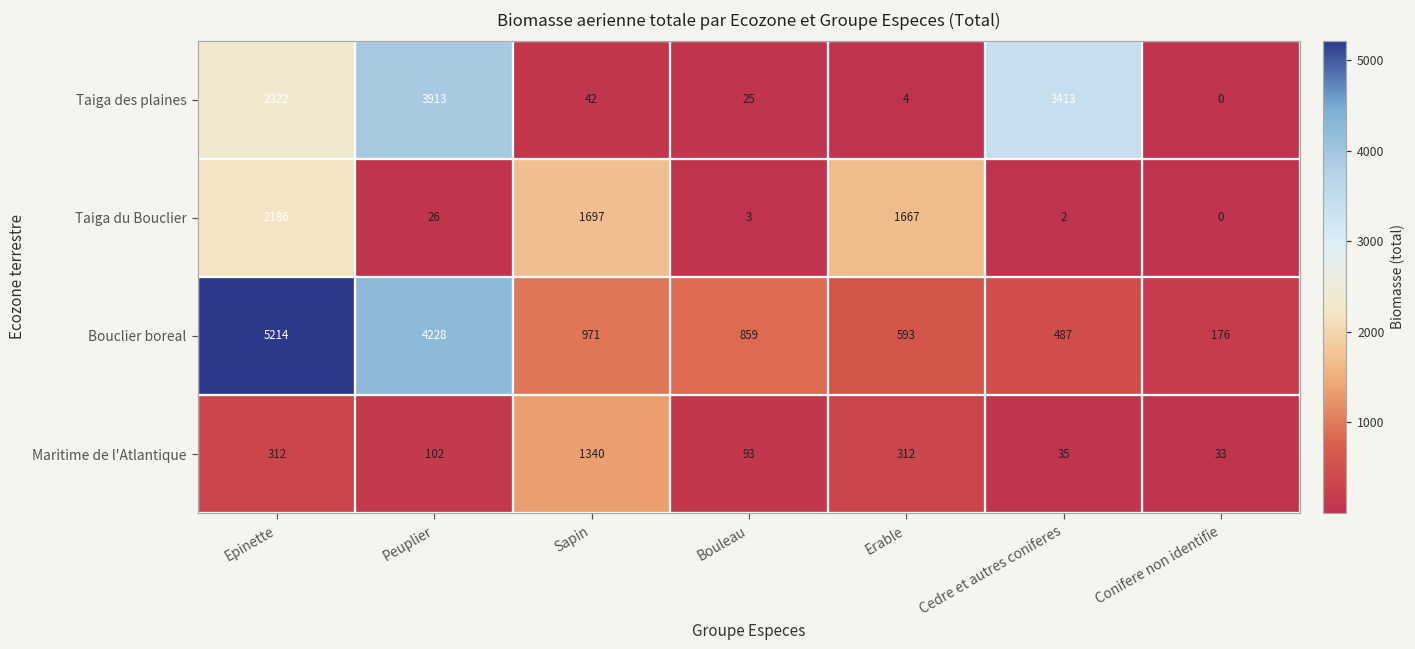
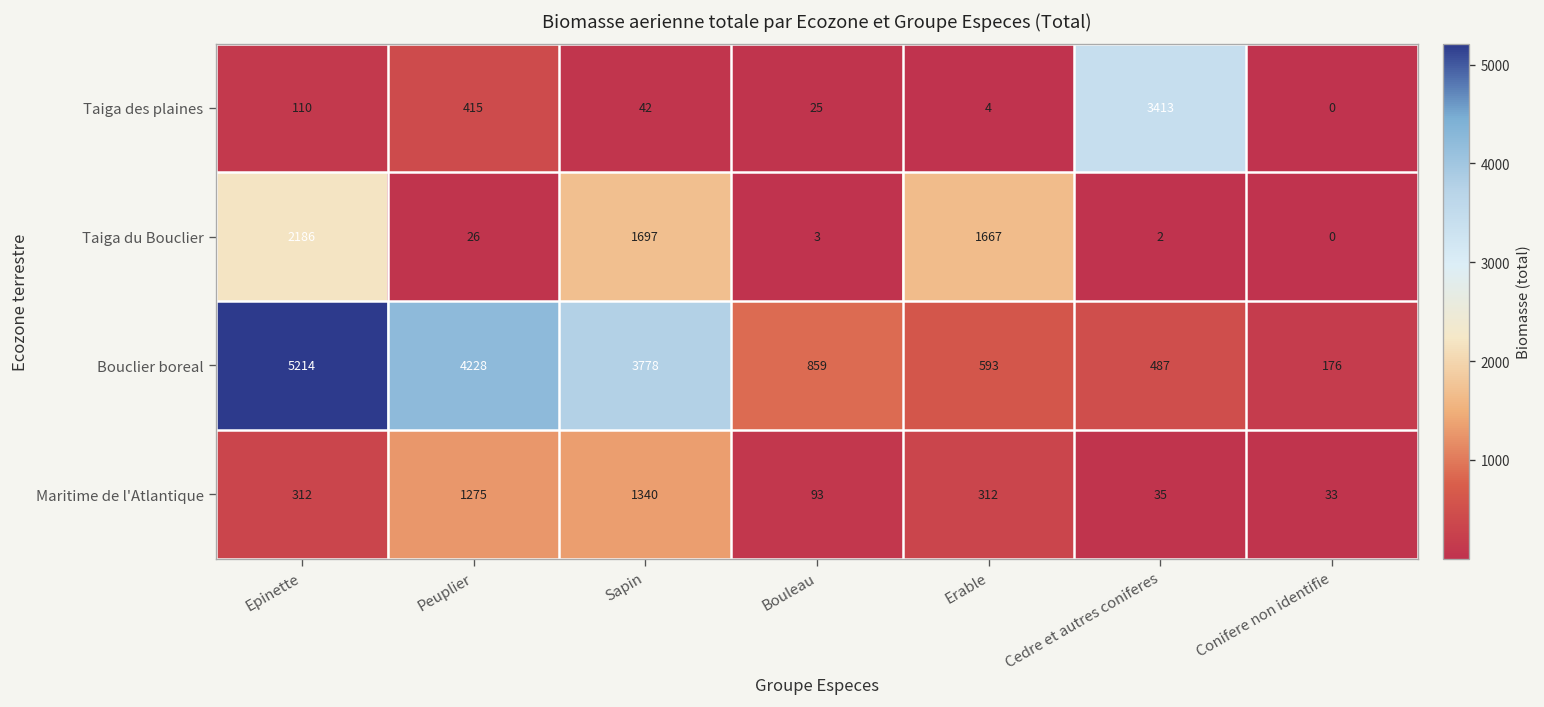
  {
    "Taiga des plaines": {
-     "Epinette": 2322,
-     "Peuplier": 3913,
+     "Epinette": 110,
+     "Peuplier": 415,
      "Sapin": 42,
      "Bouleau": 25,
      "Erable": 4,
      "Cedre et autres coniferes": 3413,
      "Conifere non identifie": 0
    },
    "Taiga du Bouclier": {
      "Epinette": 2186,
      "Peuplier": 26,
      "Sapin": 1697,
      "Bouleau": 3,
      "Erable": 1667,
      "Cedre et autres coniferes": 2,
      "Conifere non identifie": 0
    },
    "Bouclier boreal": {
      "Epinette": 5214,
      "Peuplier": 4228,
-     "Sapin": 971,
+     "Sapin": 3778,
      "Bouleau": 859,
      "Erable": 593,
      "Cedre et autres coniferes": 487,
      "Conifere non identifie": 176
    },
    "Maritime de l'Atlantique": {
      "Epinette": 312,
-     "Peuplier": 102,
+     "Peuplier": 1275,
      "Sapin": 1340,
      "Bouleau": 93,
      "Erable": 312,
      "Cedre et autres coniferes": 35,
      "Conifere non identifie": 33
    }
  }
